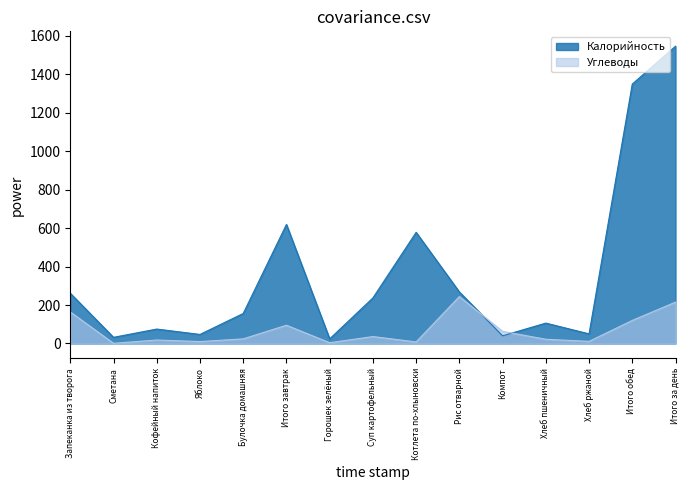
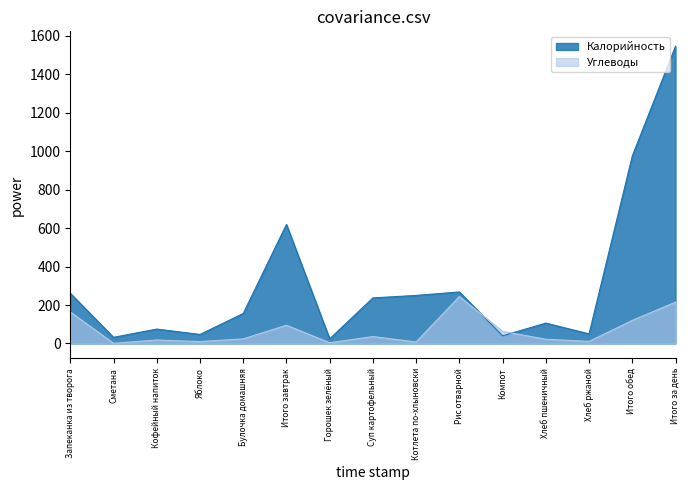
  {
    "Калорийность": {
      "Запеканка из творога": 260,
      "Сметана": 30,
      "Кофейный напиток": 80,
      "Яблоко": 50,
      "Булочка домашняя": 160,
      "Итого завтрак": 620,
      "Горошек зелёный": 20,
      "Суп картофельный": 240,
-     "Котлета по-хлыновски": 580,
+     "Котлета по-хлыновски": 250,
      "Рис отварной": 270,
      "Компот": 40,
      "Хлеб пшеничный": 110,
      "Хлеб ржаной": 50,
-     "Итого обед": 1350,
+     "Итого обед": 980,
      "Итого за день": 1550
    },
    "Углеводы": {
      "Запеканка из творога": 160,
      "Сметана": 0,
      "Кофейный напиток": 20,
      "Яблоко": 10,
      "Булочка домашняя": 20,
      "Итого завтрак": 100,
      "Горошек зелёный": 0,
      "Суп картофельный": 40,
      "Котлета по-хлыновски": 10,
      "Рис отварной": 240,
      "Компот": 60,
      "Хлеб пшеничный": 20,
      "Хлеб ржаной": 10,
      "Итого обед": 120,
      "Итого за день": 220
    }
  }
